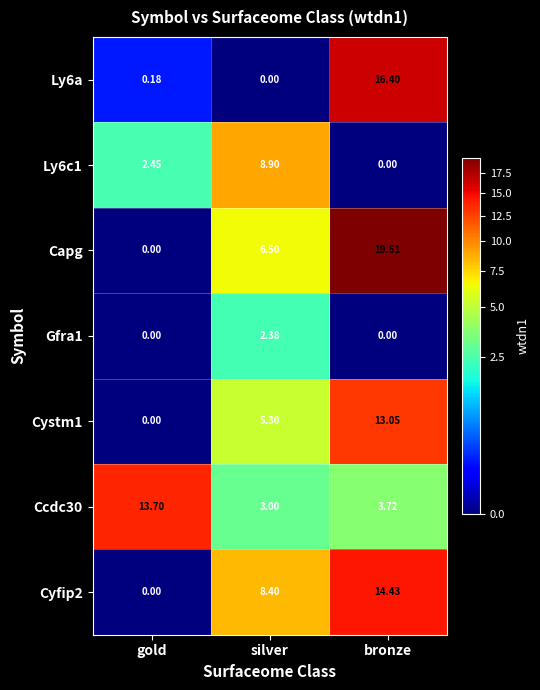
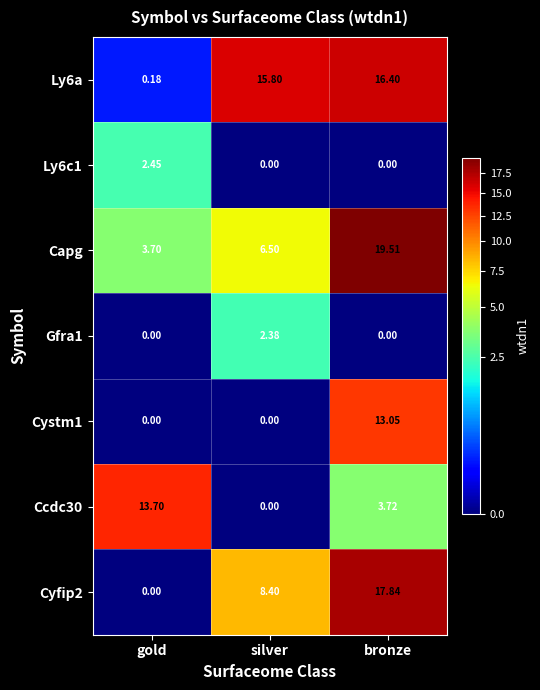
  {
    "Ly6a": {
      "gold": 0.18,
-     "silver": 0.00,
+     "silver": 15.80,
      "bronze": 16.40
    },
    "Ly6c1": {
      "gold": 2.45,
-     "silver": 8.90,
+     "silver": 0.00,
      "bronze": 0.00
    },
    "Capg": {
-     "gold": 0.00,
+     "gold": 3.70,
      "silver": 6.50,
      "bronze": 19.51
    },
    "Gfra1": {
      "gold": 0.00,
      "silver": 2.38,
      "bronze": 0.00
    },
    "Cystm1": {
      "gold": 0.00,
-     "silver": 5.30,
+     "silver": 0.00,
      "bronze": 13.05
    },
    "Ccdc30": {
      "gold": 13.70,
-     "silver": 3.00,
+     "silver": 0.00,
      "bronze": 3.72
    },
    "Cyfip2": {
      "gold": 0.00,
      "silver": 8.40,
-     "bronze": 14.43
+     "bronze": 17.84
    }
  }
